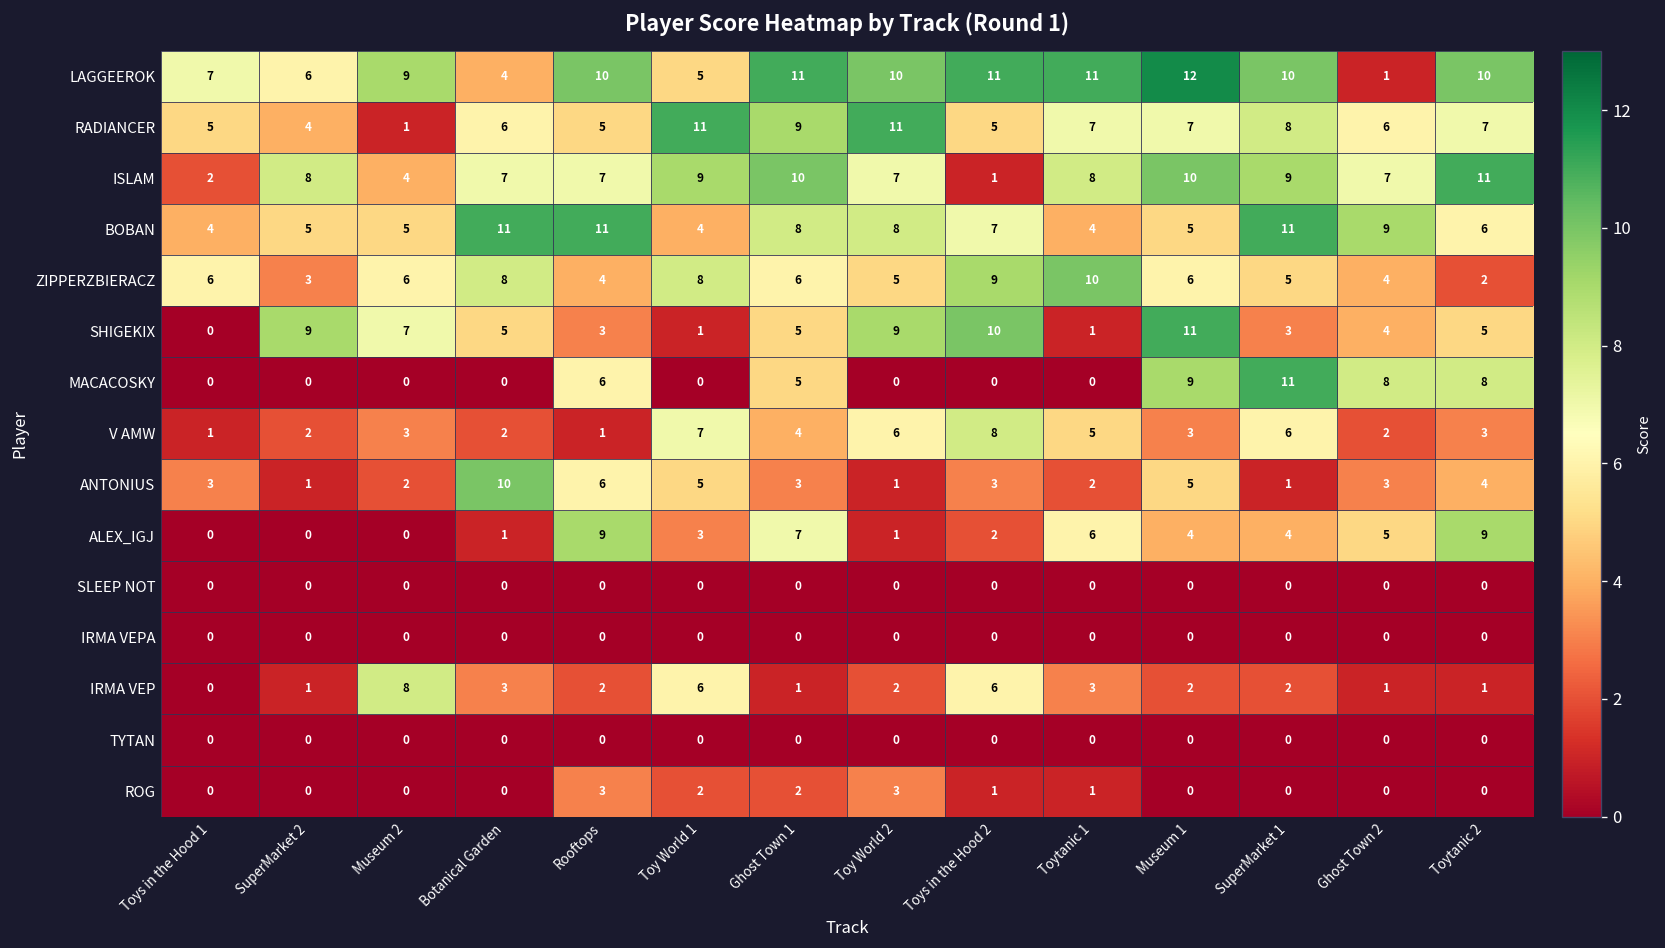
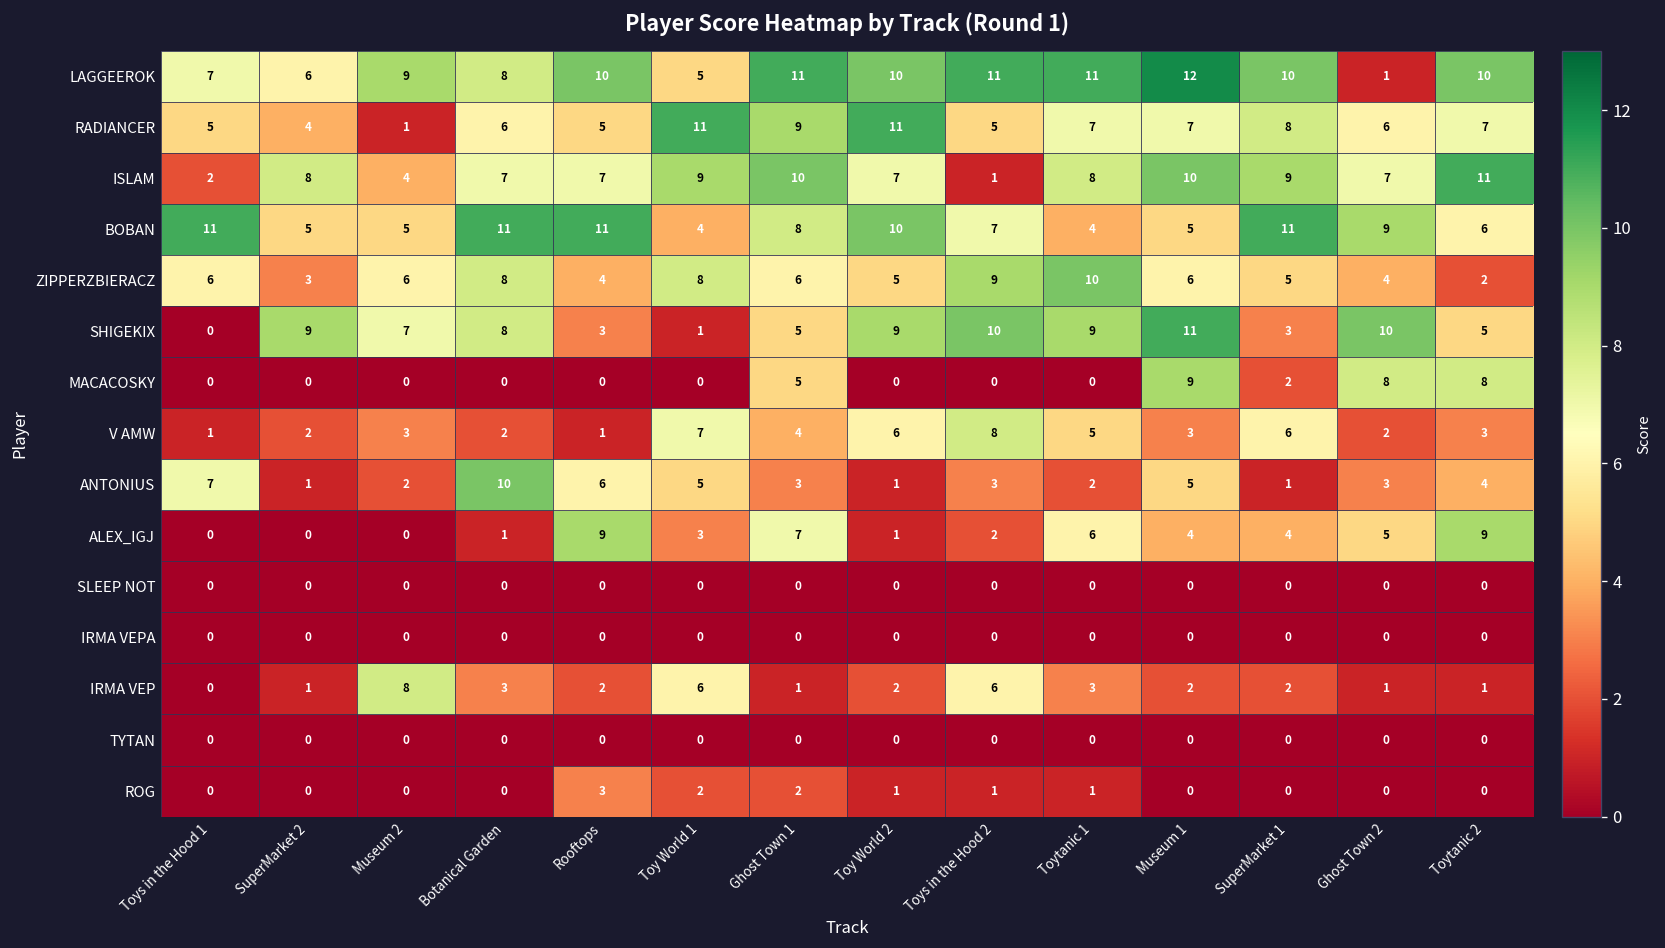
  {
    "LAGGEEROK": {
      "Toys in the Hood 1": 7,
      "SuperMarket 2": 6,
      "Museum 2": 9,
-     "Botanical Garden": 4,
+     "Botanical Garden": 8,
      "Rooftops": 10,
      "Toy World 1": 5,
      "Ghost Town 1": 11,
      "Toy World 2": 10,
      "Toys in the Hood 2": 11,
      "Toytanic 1": 11,
      "Museum 1": 12,
      "SuperMarket 1": 10,
      "Ghost Town 2": 1,
      "Toytanic 2": 10
    },
    "BOBAN": {
-     "Toys in the Hood 1": 4,
+     "Toys in the Hood 1": 11,
      "SuperMarket 2": 5,
      "Museum 2": 5,
      "Botanical Garden": 11,
      "Rooftops": 11,
      "Toy World 1": 4,
      "Ghost Town 1": 8,
-     "Toy World 2": 8,
+     "Toy World 2": 10,
      "Toys in the Hood 2": 7,
      "Toytanic 1": 4,
      "Museum 1": 5,
      "SuperMarket 1": 11,
      "Ghost Town 2": 9,
      "Toytanic 2": 6
    },
    "SHIGEKIX": {
      "Toys in the Hood 1": 0,
      "SuperMarket 2": 9,
      "Museum 2": 7,
-     "Botanical Garden": 5,
+     "Botanical Garden": 8,
      "Rooftops": 3,
      "Toy World 1": 1,
      "Ghost Town 1": 5,
      "Toy World 2": 9,
      "Toys in the Hood 2": 10,
-     "Toytanic 1": 1,
+     "Toytanic 1": 9,
      "Museum 1": 11,
      "SuperMarket 1": 3,
-     "Ghost Town 2": 4,
+     "Ghost Town 2": 10,
      "Toytanic 2": 5
    },
    "MACACOSKY": {
      "Toys in the Hood 1": 0,
      "SuperMarket 2": 0,
      "Museum 2": 0,
      "Botanical Garden": 0,
-     "Rooftops": 6,
+     "Rooftops": 0,
      "Toy World 1": 0,
      "Ghost Town 1": 5,
      "Toy World 2": 0,
      "Toys in the Hood 2": 0,
      "Toytanic 1": 0,
      "Museum 1": 9,
-     "SuperMarket 1": 11,
+     "SuperMarket 1": 2,
      "Ghost Town 2": 8,
      "Toytanic 2": 8
    },
    "ANTONIUS": {
-     "Toys in the Hood 1": 3,
+     "Toys in the Hood 1": 7,
      "SuperMarket 2": 1,
      "Museum 2": 2,
      "Botanical Garden": 10,
      "Rooftops": 6,
      "Toy World 1": 5,
      "Ghost Town 1": 3,
      "Toy World 2": 1,
      "Toys in the Hood 2": 3,
      "Toytanic 1": 2,
      "Museum 1": 5,
      "SuperMarket 1": 1,
      "Ghost Town 2": 3,
      "Toytanic 2": 4
    },
    "ROG": {
      "Toys in the Hood 1": 0,
      "SuperMarket 2": 0,
      "Museum 2": 0,
      "Botanical Garden": 0,
      "Rooftops": 3,
      "Toy World 1": 2,
      "Ghost Town 1": 2,
-     "Toy World 2": 3,
+     "Toy World 2": 1,
      "Toys in the Hood 2": 1,
      "Toytanic 1": 1,
      "Museum 1": 0,
      "SuperMarket 1": 0,
      "Ghost Town 2": 0,
      "Toytanic 2": 0
    }
  }
